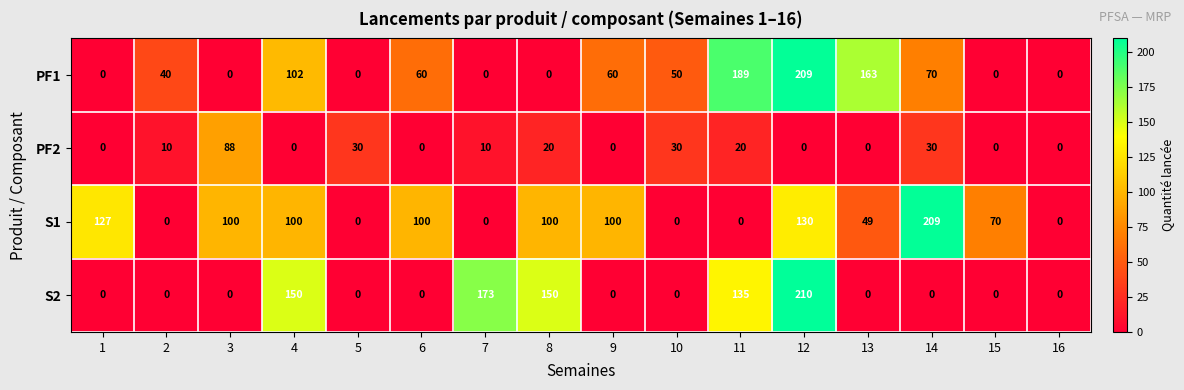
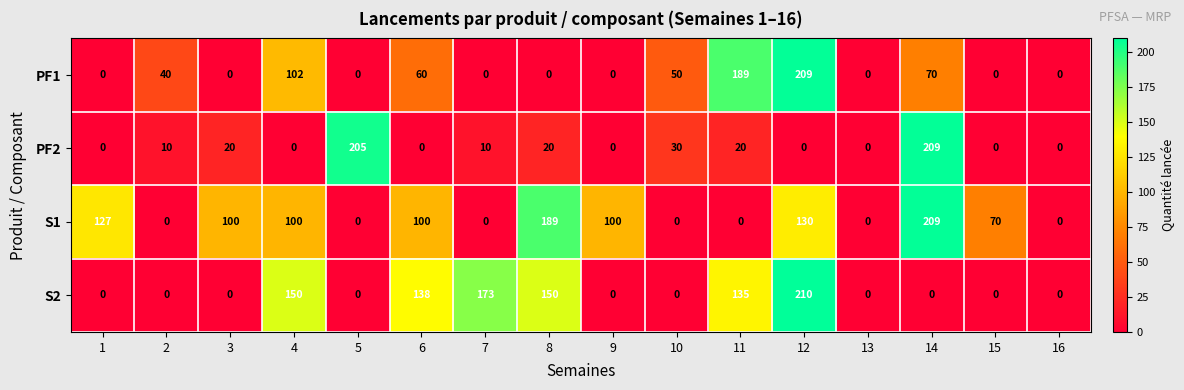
  {
    "PF1": {
      "1": 0,
      "2": 40,
      "3": 0,
      "4": 102,
      "5": 0,
      "6": 60,
      "7": 0,
      "8": 0,
-     "9": 60,
+     "9": 0,
      "10": 50,
      "11": 189,
      "12": 209,
-     "13": 163,
+     "13": 0,
      "14": 70,
      "15": 0,
      "16": 0
    },
    "PF2": {
      "1": 0,
      "2": 10,
-     "3": 88,
+     "3": 20,
      "4": 0,
-     "5": 30,
+     "5": 205,
      "6": 0,
      "7": 10,
      "8": 20,
      "9": 0,
      "10": 30,
      "11": 20,
      "12": 0,
      "13": 0,
-     "14": 30,
+     "14": 209,
      "15": 0,
      "16": 0
    },
    "S1": {
      "1": 127,
      "2": 0,
      "3": 100,
      "4": 100,
      "5": 0,
      "6": 100,
      "7": 0,
-     "8": 100,
+     "8": 189,
      "9": 100,
      "10": 0,
      "11": 0,
      "12": 130,
-     "13": 49,
+     "13": 0,
      "14": 209,
      "15": 70,
      "16": 0
    },
    "S2": {
      "1": 0,
      "2": 0,
      "3": 0,
      "4": 150,
      "5": 0,
-     "6": 0,
+     "6": 138,
      "7": 173,
      "8": 150,
      "9": 0,
      "10": 0,
      "11": 135,
      "12": 210,
      "13": 0,
      "14": 0,
      "15": 0,
      "16": 0
    }
  }
